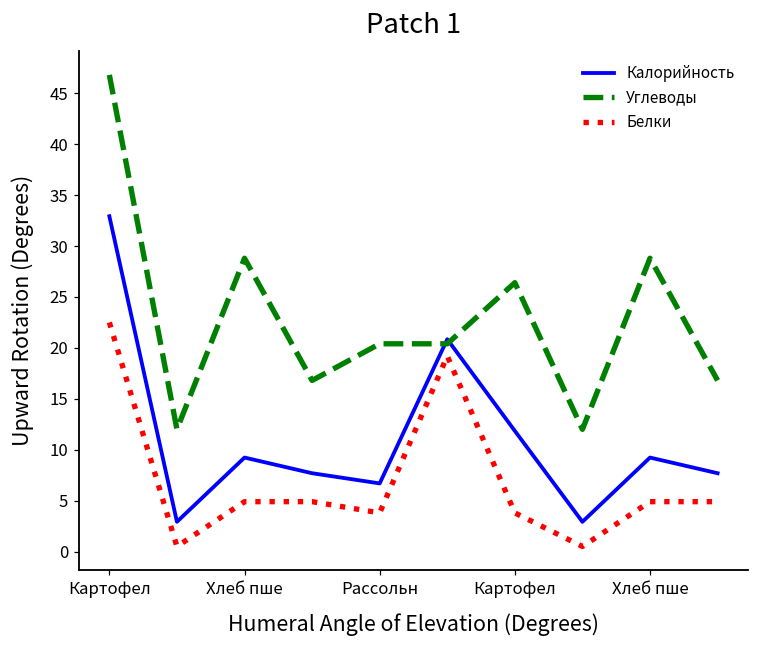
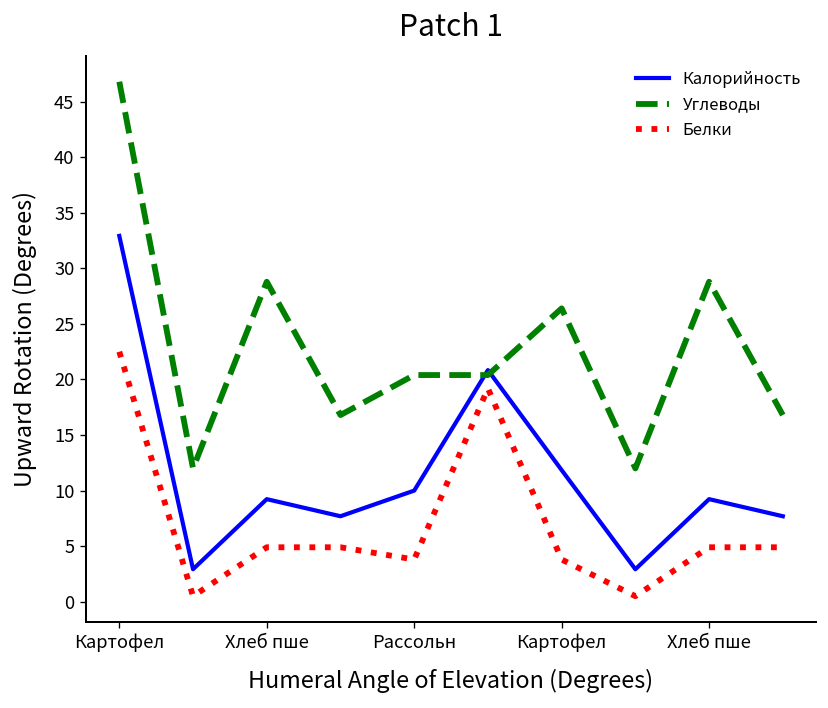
  {
    "Калорийность": {
-     "Рассольн": 7
+     "Рассольн": 10
    },
    "Углеводы": {
      "Рассольн": 20
    },
    "Белки": {
      "Рассольн": 4
    }
  }
